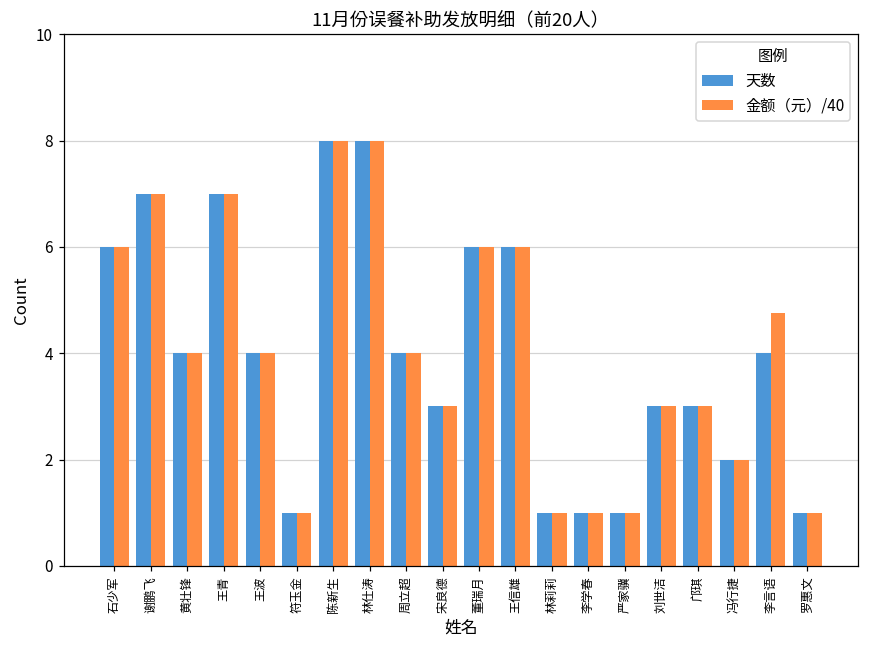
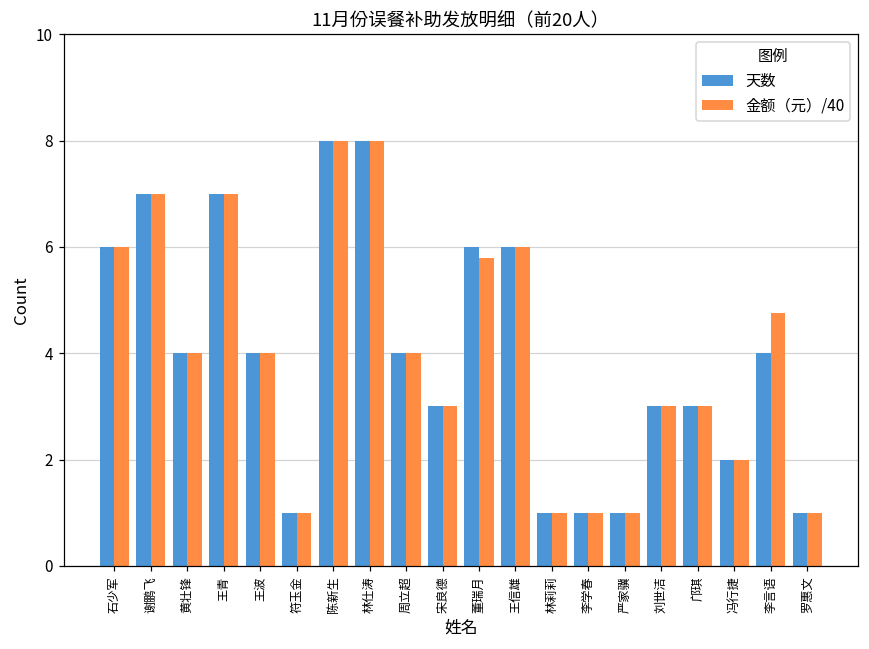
  {
    "天数": {
      "石少军": 6.0,
      "谢鹏飞": 7.0,
      "黄壮锋": 4.0,
      "王青": 7.0,
      "王波": 4.0,
      "符玉金": 1.0,
      "陈新生": 8.0,
      "林仕涛": 8.0,
      "周立超": 4.0,
      "宋良德": 3.0,
      "董瑞月": 6.0,
      "王信雄": 6.0,
      "林莉莉": 1.0,
      "李学春": 1.0,
      "严家骥": 1.0,
      "刘世洁": 3.0,
      "邝琪": 3.0,
      "冯行捷": 2.0,
      "李言语": 4.0,
      "罗惠文": 1.0
    },
    "金额（元）/40": {
      "石少军": 6.0,
      "谢鹏飞": 7.0,
      "黄壮锋": 4.0,
      "王青": 7.0,
      "王波": 4.0,
      "符玉金": 1.0,
      "陈新生": 8.0,
      "林仕涛": 8.0,
      "周立超": 4.0,
      "宋良德": 3.0,
-     "董瑞月": 6.0,
+     "董瑞月": 5.8,
      "王信雄": 6.0,
      "林莉莉": 1.0,
      "李学春": 1.0,
      "严家骥": 1.0,
      "刘世洁": 3.0,
      "邝琪": 3.0,
      "冯行捷": 2.0,
      "李言语": 4.8,
      "罗惠文": 1.0
    }
  }
